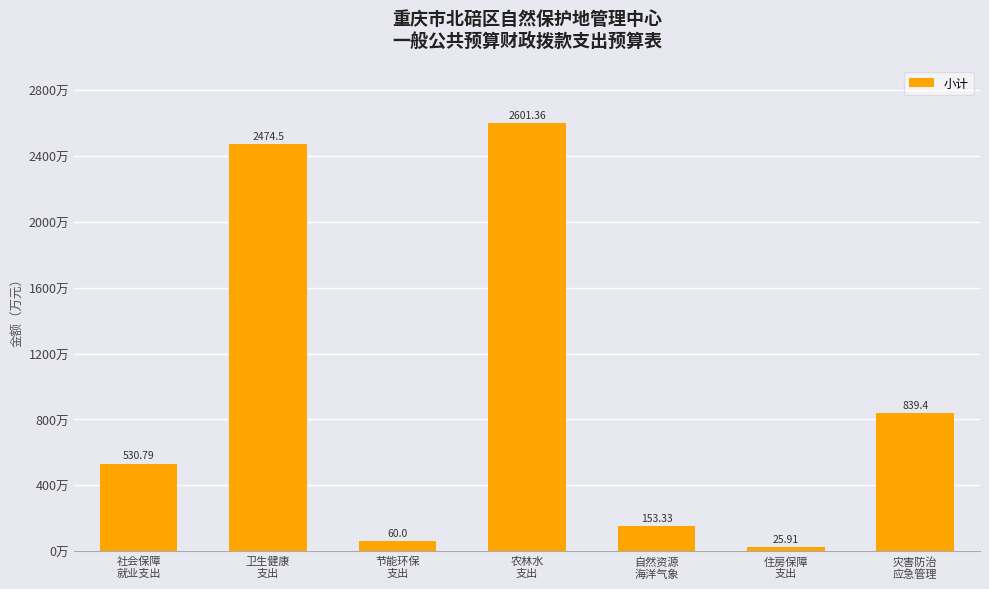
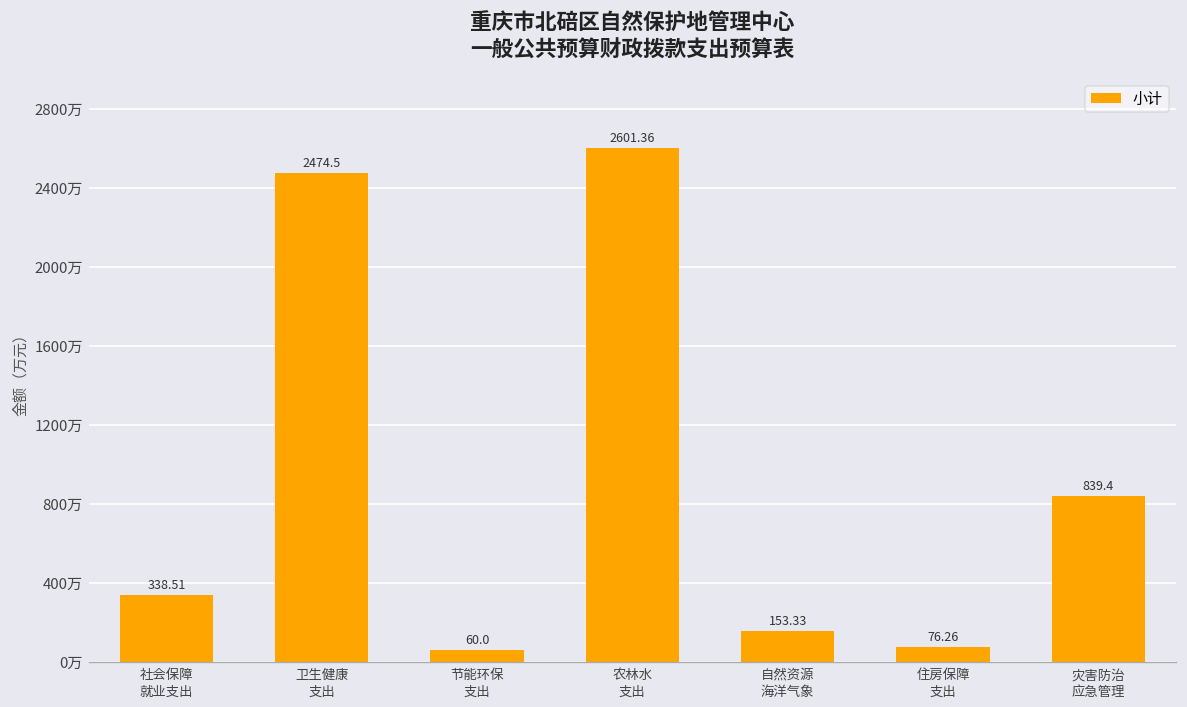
  {
-   "社会保障 就业支出": 530.79,
+   "社会保障 就业支出": 338.51,
    "卫生健康 支出": 2474.5,
    "节能环保 支出": 60.0,
    "农林水 支出": 2601.36,
    "自然资源 海洋气象": 153.33,
-   "住房保障 支出": 25.91,
+   "住房保障 支出": 76.26,
    "灾害防治 应急管理": 839.4
  }
